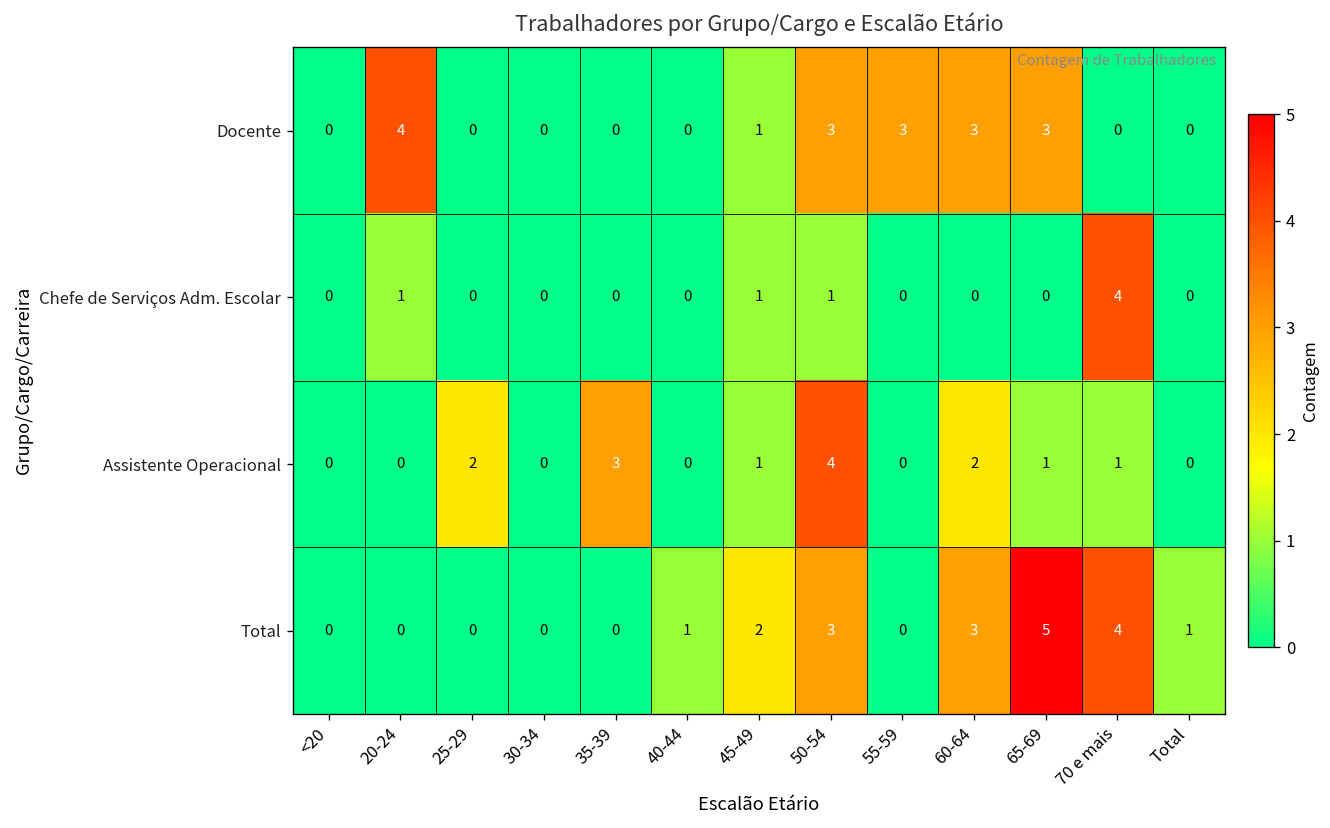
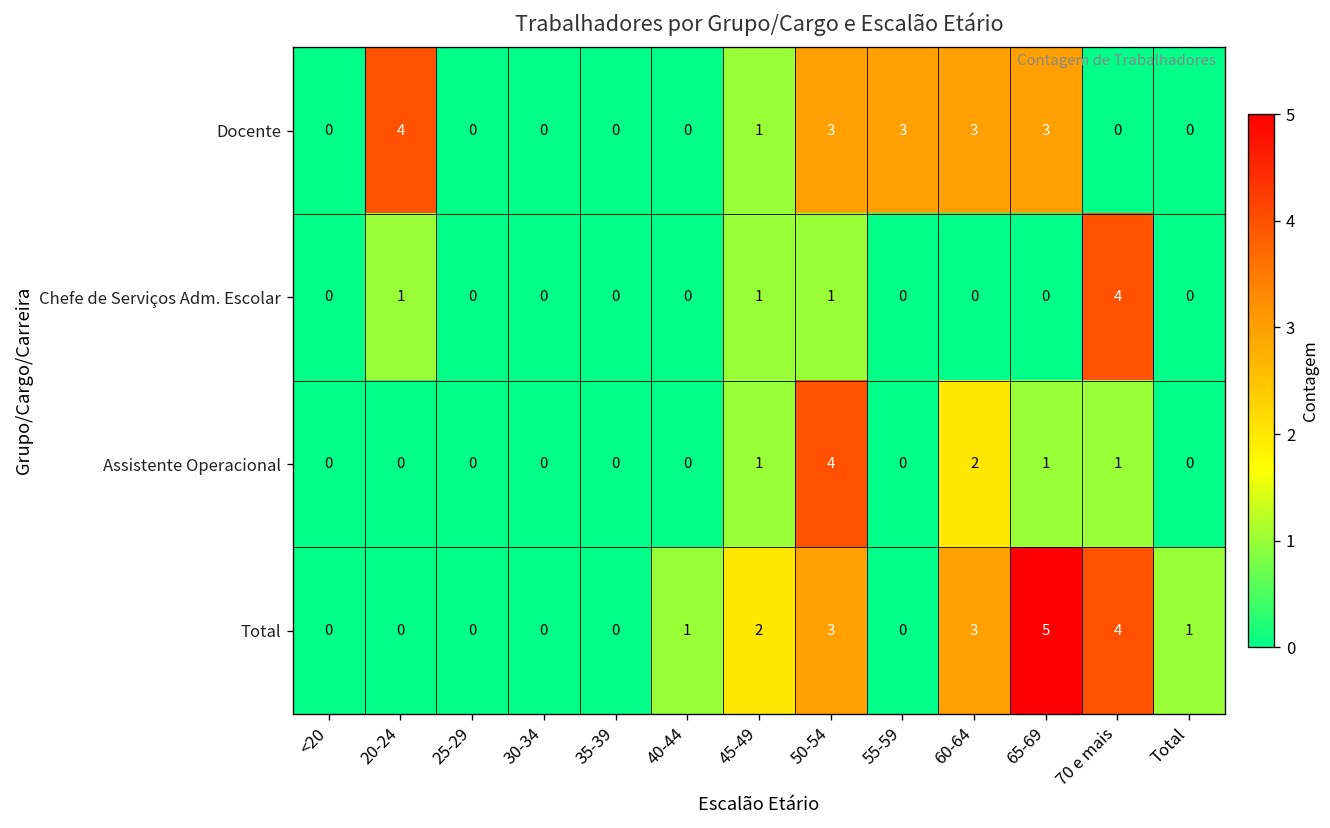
  {
    "Docente": {
      "<20": 0,
      "20-24": 4,
      "25-29": 0,
      "30-34": 0,
      "35-39": 0,
      "40-44": 0,
      "45-49": 1,
      "50-54": 3,
      "55-59": 3,
      "60-64": 3,
      "65-69": 3,
      "Total": 0
    },
    "Chefe de Serviços Adm. Escolar": {
      "<20": 0,
      "20-24": 1,
      "25-29": 0,
      "30-34": 0,
      "35-39": 0,
      "40-44": 0,
      "45-49": 1,
      "50-54": 1,
      "55-59": 0,
      "60-64": 0,
      "65-69": 0,
      "70 e mais": 4,
      "Total": 0
    },
    "Assistente Operacional": {
      "<20": 0,
      "20-24": 0,
-     "25-29": 2,
+     "25-29": 0,
      "30-34": 0,
-     "35-39": 3,
+     "35-39": 0,
      "40-44": 0,
      "45-49": 1,
      "50-54": 4,
      "55-59": 0,
      "60-64": 2,
      "65-69": 1,
      "70 e mais": 1,
      "Total": 0
    },
    "Total": {
      "<20": 0,
      "20-24": 0,
      "25-29": 0,
      "30-34": 0,
      "35-39": 0,
      "40-44": 1,
      "45-49": 2,
      "50-54": 3,
      "55-59": 0,
      "60-64": 3,
      "65-69": 5,
      "70 e mais": 4,
      "Total": 1
    }
  }
